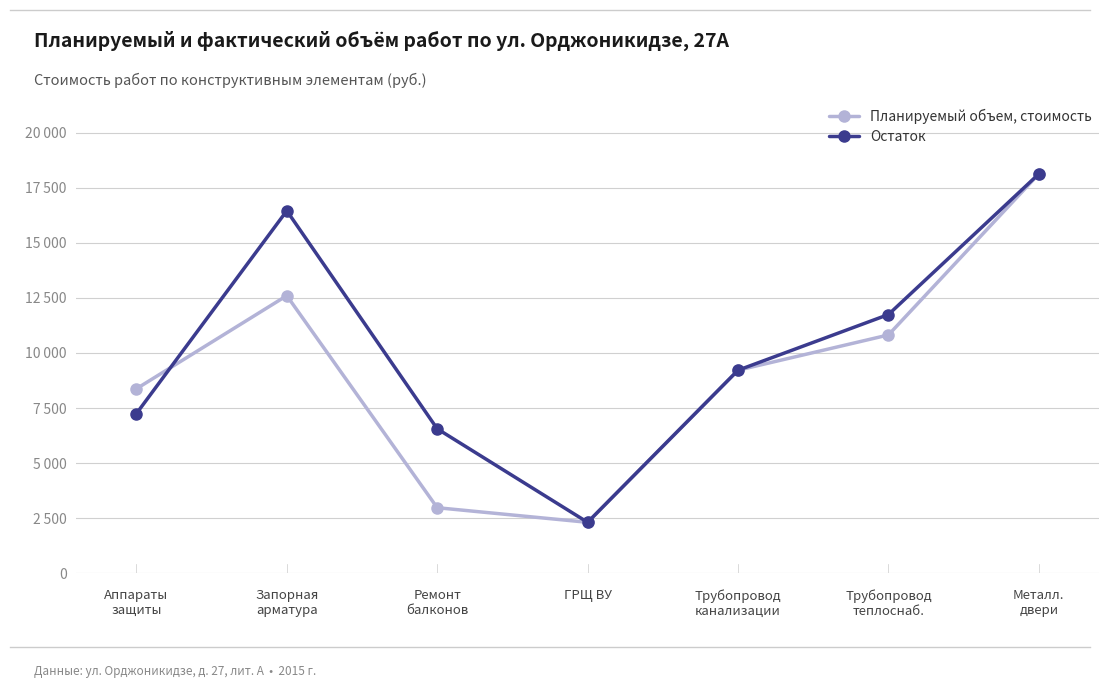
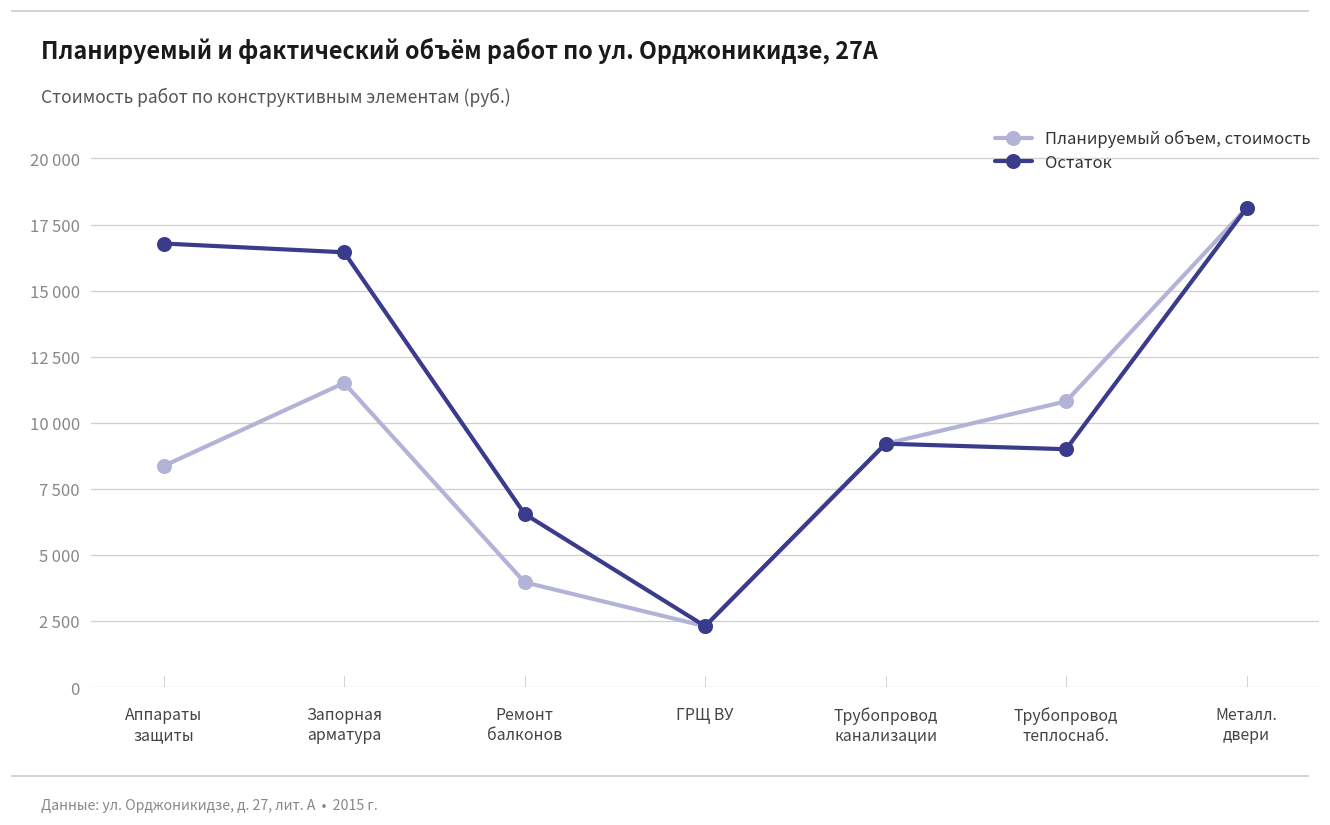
  {
    "Планируемый объем, стоимость": {
      "Аппараты защиты": 8400,
-     "Запорная арматура": 12600,
-     "Ремонт балконов": 3000,
+     "Запорная арматура": 11500,
+     "Ремонт балконов": 4000,
      "Трубопровод теплоснаб.": 10800
    },
    "Остаток": {
-     "Аппараты защиты": 7200,
+     "Аппараты защиты": 16800,
      "Запорная арматура": 16500,
      "Ремонт балконов": 6600,
-     "Трубопровод теплоснаб.": 11700
+     "Трубопровод теплоснаб.": 9000
    }
  }
